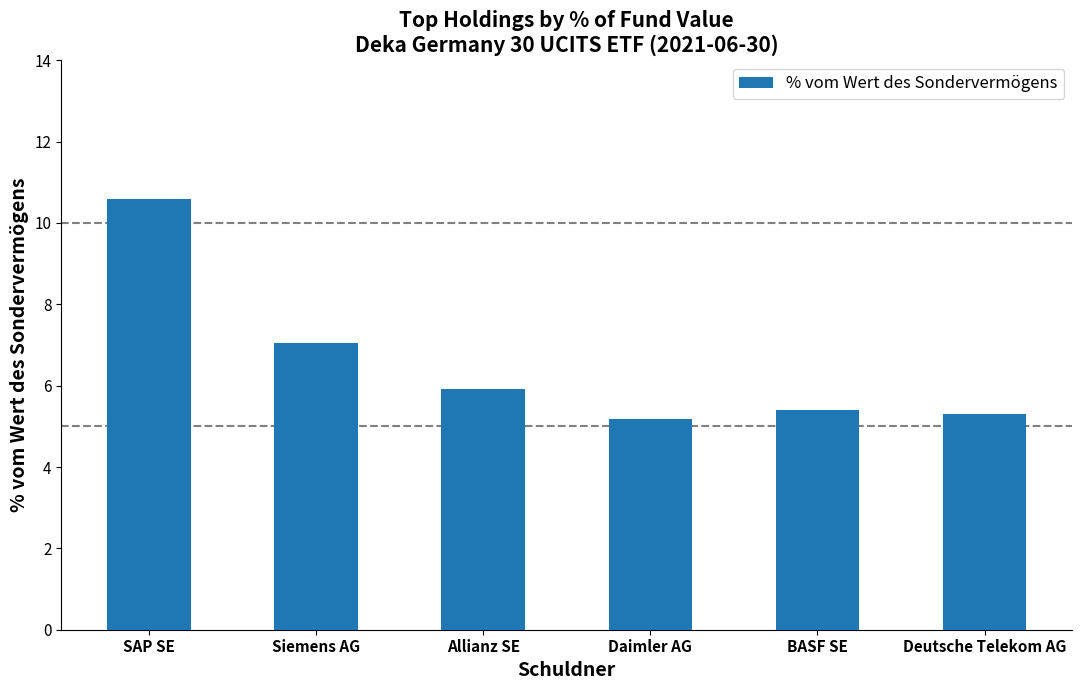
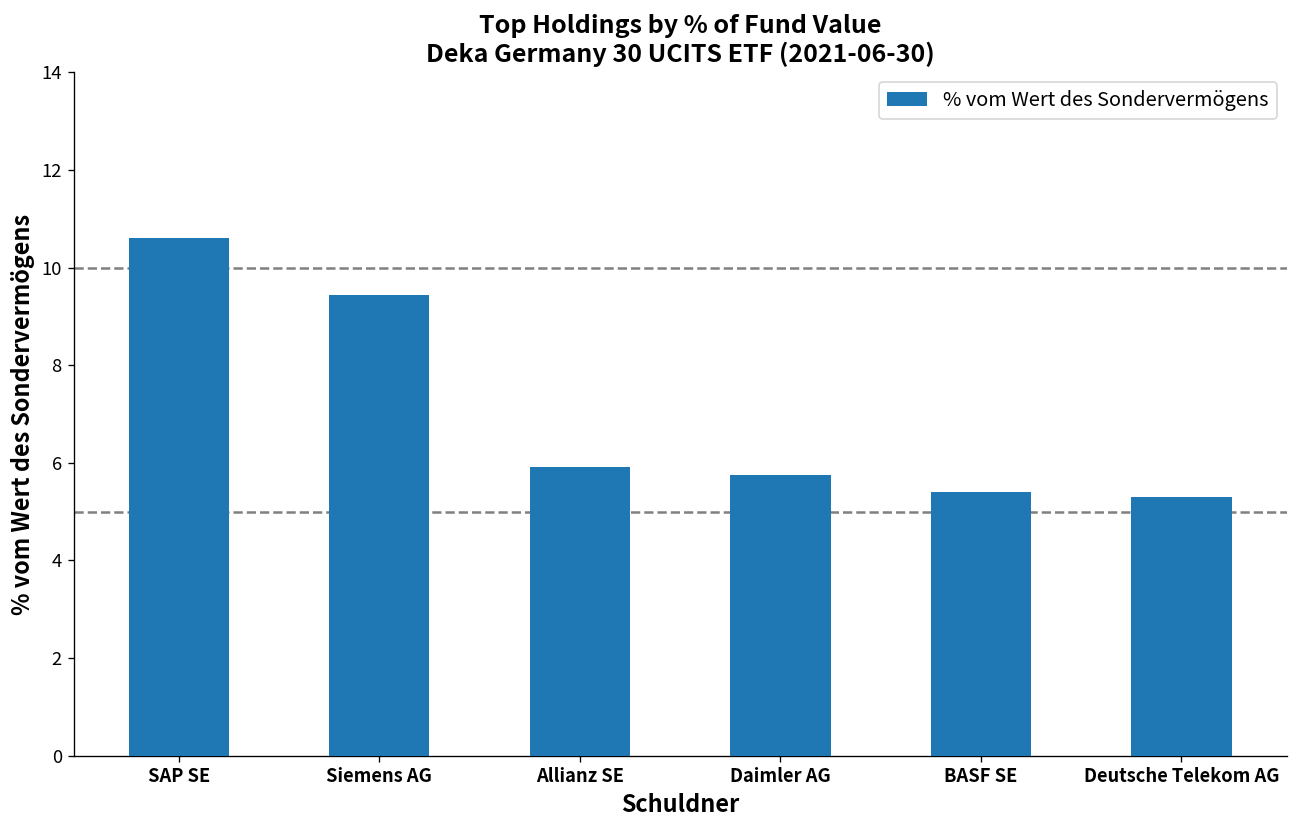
  {
    "SAP SE": 10.6,
-   "Siemens AG": 7.1,
+   "Siemens AG": 9.4,
    "Allianz SE": 5.9,
-   "Daimler AG": 5.2,
+   "Daimler AG": 5.8,
    "BASF SE": 5.4,
    "Deutsche Telekom AG": 5.3
  }
